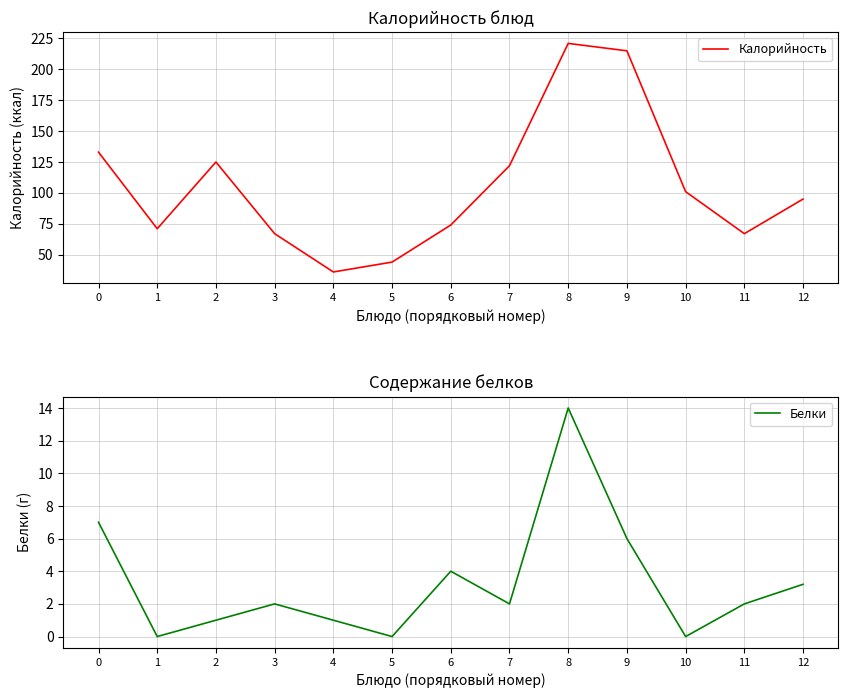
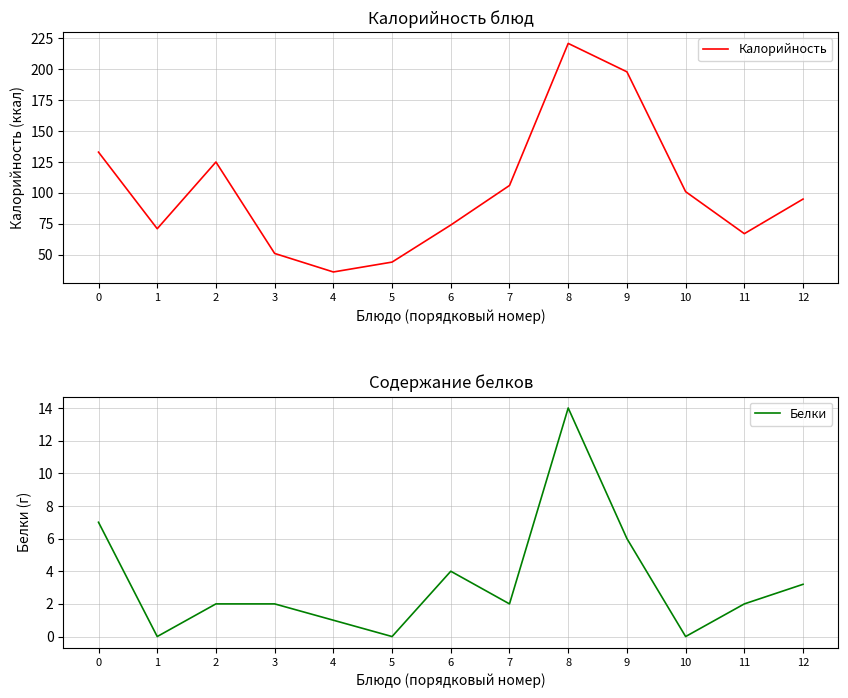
  {
    "Калорийность блюд": {
      "0": 133,
      "1": 71,
      "2": 125,
-     "3": 67,
+     "3": 51,
      "4": 36,
      "5": 44,
      "6": 74,
-     "7": 122,
+     "7": 106,
      "8": 221,
-     "9": 215,
+     "9": 198,
      "10": 101,
      "11": 67,
      "12": 95
    },
    "Содержание белков": {
      "0": 7,
      "1": 0,
-     "2": 1,
+     "2": 2,
      "3": 2,
      "4": 1,
      "5": 0,
      "6": 4,
      "7": 2,
      "8": 14,
      "9": 6,
      "10": 0,
      "11": 2,
      "12": 3.2
    }
  }
